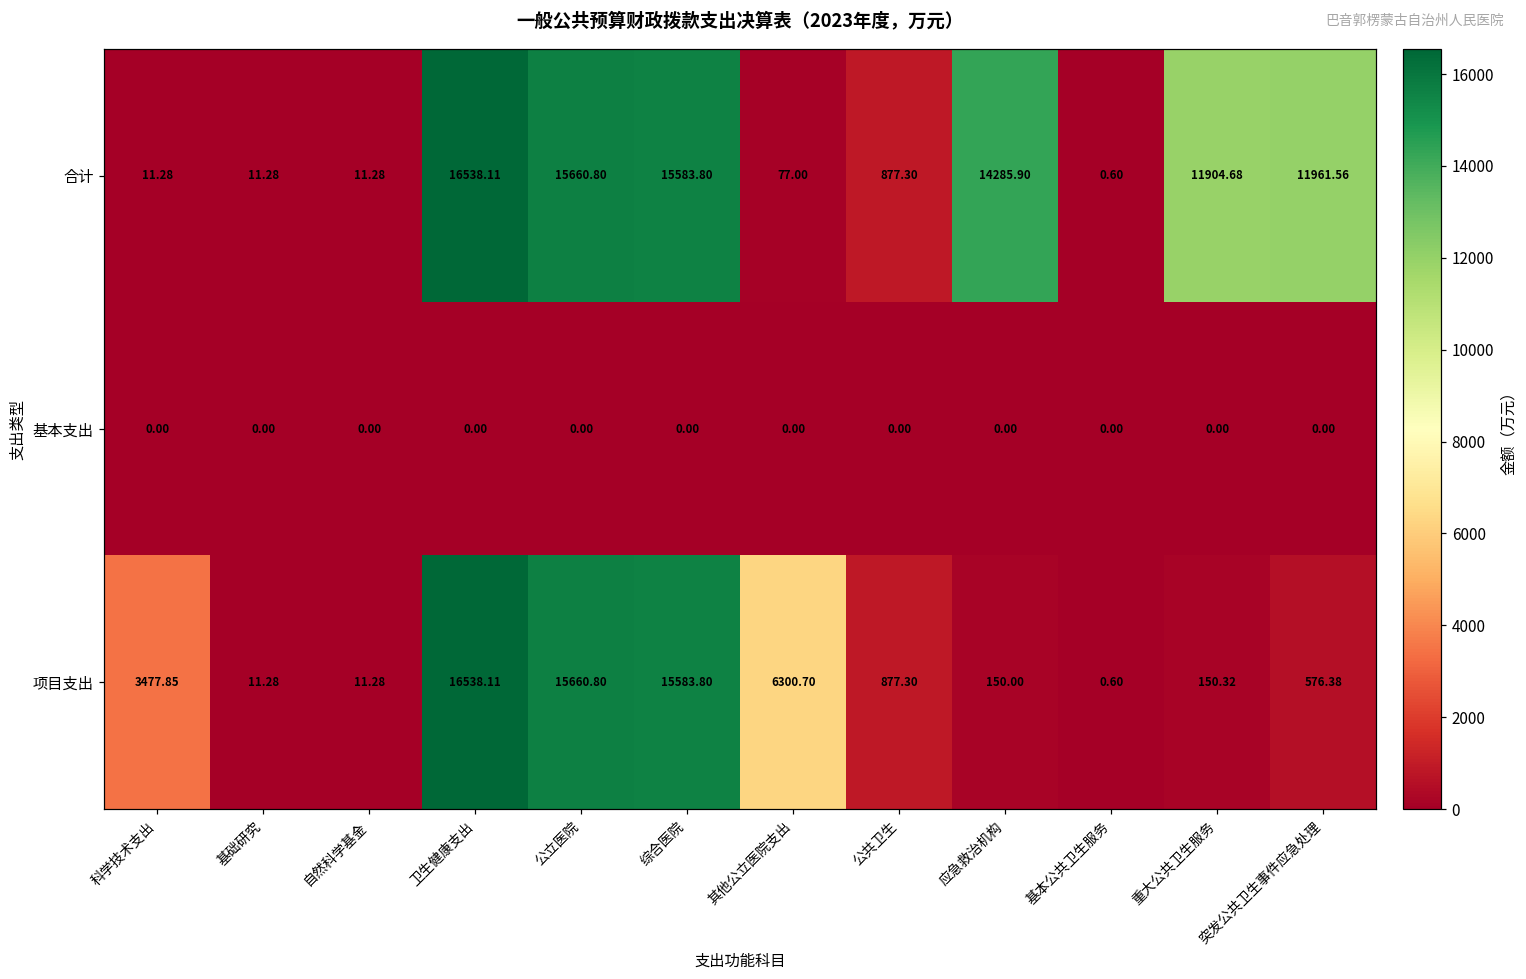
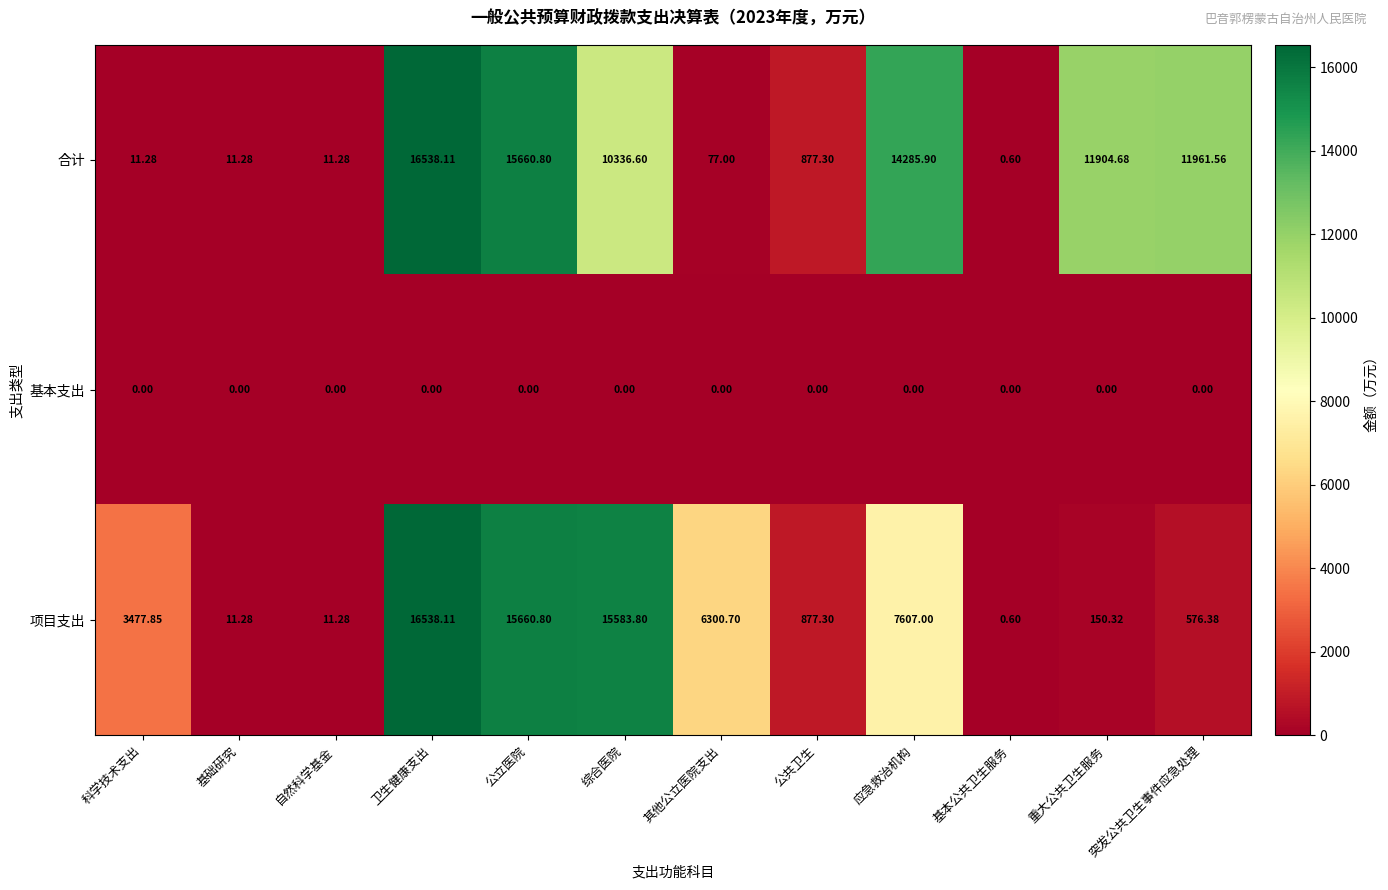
  {
    "合计": {
      "科学技术支出": 11.28,
      "基础研究": 11.28,
      "自然科学基金": 11.28,
      "卫生健康支出": 16538.11,
      "公立医院": 15660.80,
-     "综合医院": 15583.80,
+     "综合医院": 10336.60,
      "其他公立医院支出": 77.00,
      "公共卫生": 877.30,
      "应急救治机构": 14285.90,
      "基本公共卫生服务": 0.60,
      "重大公共卫生服务": 11904.68,
      "突发公共卫生事件应急处理": 11961.56
    },
    "基本支出": {
      "科学技术支出": 0.00,
      "基础研究": 0.00,
      "自然科学基金": 0.00,
      "卫生健康支出": 0.00,
      "公立医院": 0.00,
      "综合医院": 0.00,
      "其他公立医院支出": 0.00,
      "公共卫生": 0.00,
      "应急救治机构": 0.00,
      "基本公共卫生服务": 0.00,
      "重大公共卫生服务": 0.00,
      "突发公共卫生事件应急处理": 0.00
    },
    "项目支出": {
      "科学技术支出": 3477.85,
      "基础研究": 11.28,
      "自然科学基金": 11.28,
      "卫生健康支出": 16538.11,
      "公立医院": 15660.80,
      "综合医院": 15583.80,
      "其他公立医院支出": 6300.70,
      "公共卫生": 877.30,
-     "应急救治机构": 150.00,
+     "应急救治机构": 7607.00,
      "基本公共卫生服务": 0.60,
      "重大公共卫生服务": 150.32,
      "突发公共卫生事件应急处理": 576.38
    }
  }
